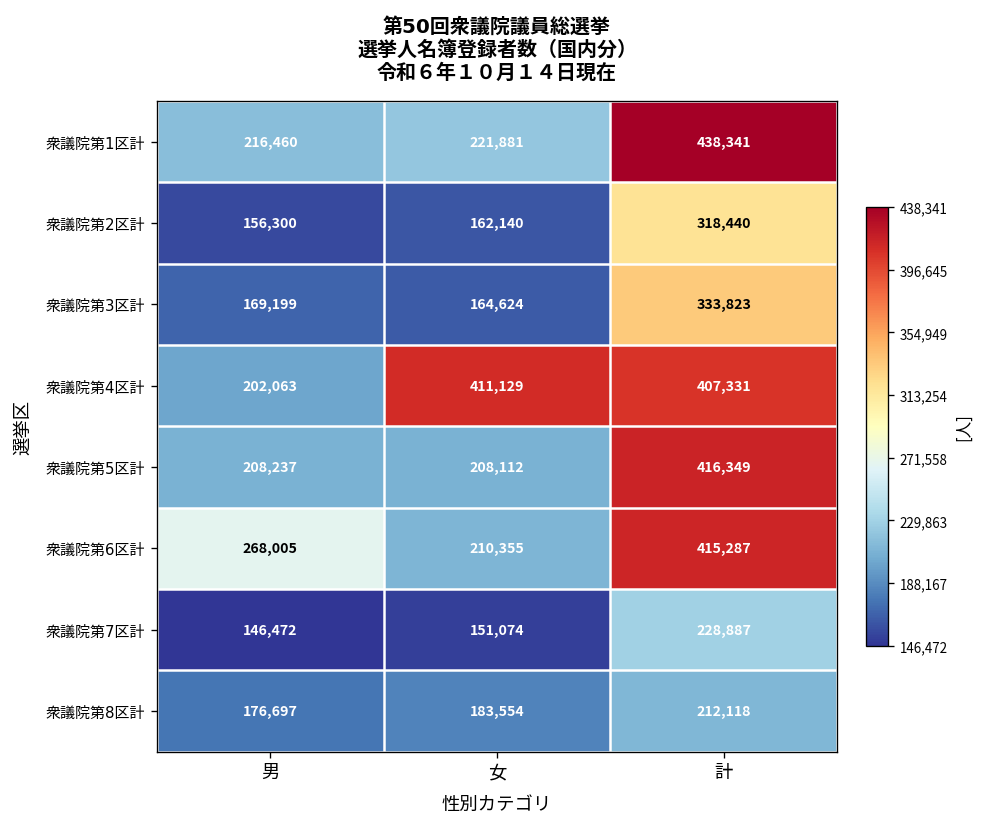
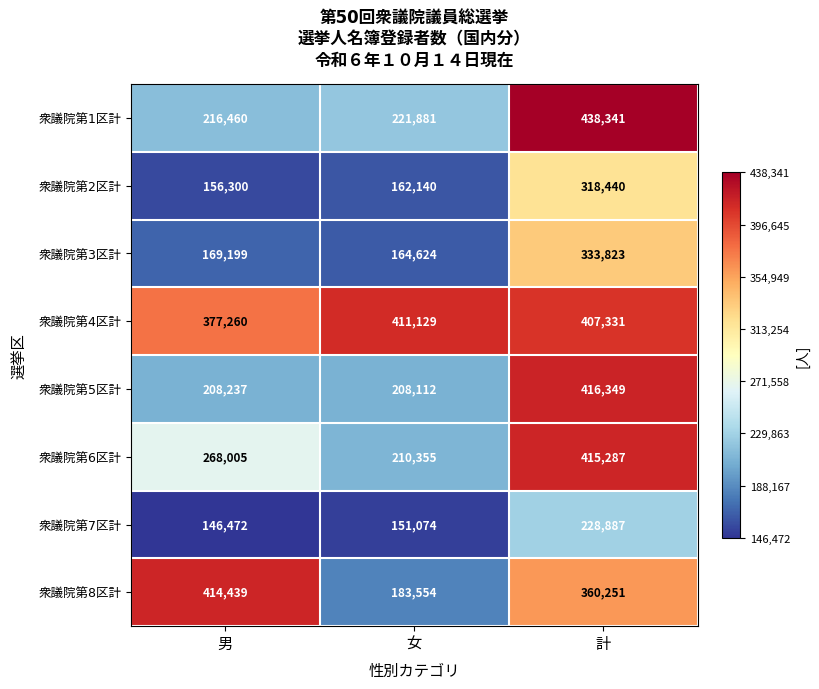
  {
    "衆議院第1区計": {
      "男": "216,460",
      "女": "221,881",
      "計": "438,341"
    },
    "衆議院第2区計": {
      "男": "156,300",
      "女": "162,140",
      "計": "318,440"
    },
    "衆議院第3区計": {
      "男": "169,199",
      "女": "164,624",
      "計": "333,823"
    },
    "衆議院第4区計": {
-     "男": "202,063",
+     "男": "377,260",
      "女": "411,129",
      "計": "407,331"
    },
    "衆議院第5区計": {
      "男": "208,237",
      "女": "208,112",
      "計": "416,349"
    },
    "衆議院第6区計": {
      "男": "268,005",
      "女": "210,355",
      "計": "415,287"
    },
    "衆議院第7区計": {
      "男": "146,472",
      "女": "151,074",
      "計": "228,887"
    },
    "衆議院第8区計": {
-     "男": "176,697",
+     "男": "414,439",
      "女": "183,554",
-     "計": "212,118"
+     "計": "360,251"
    }
  }
